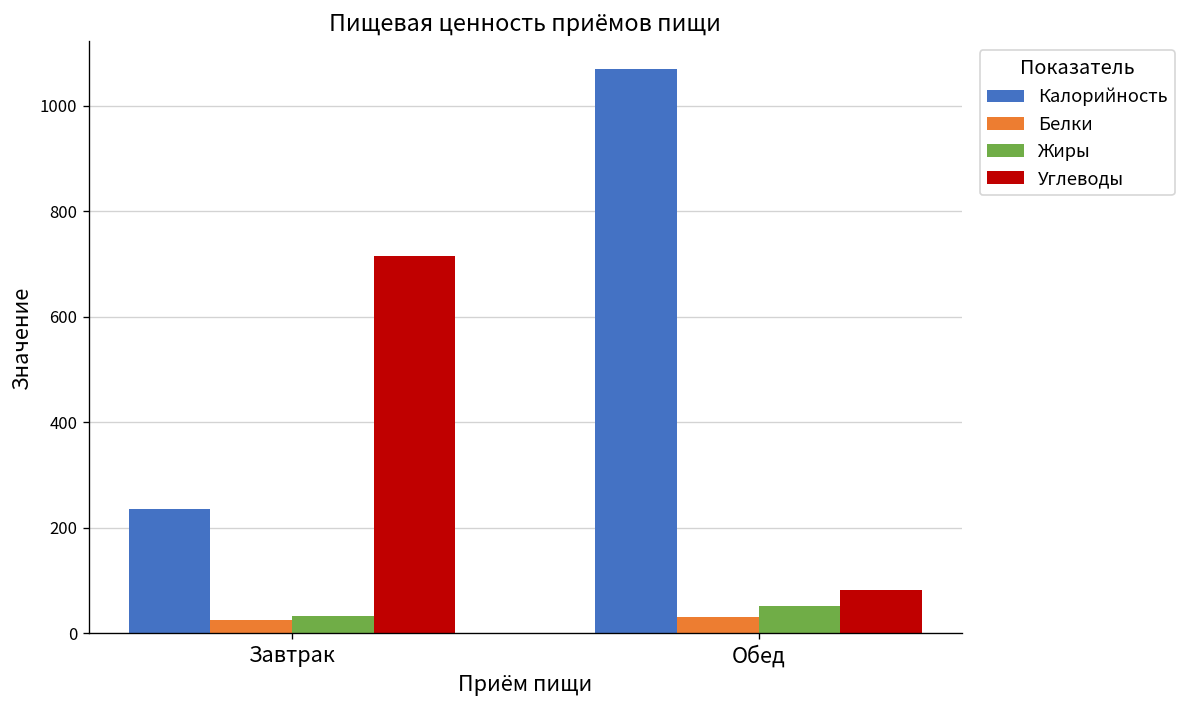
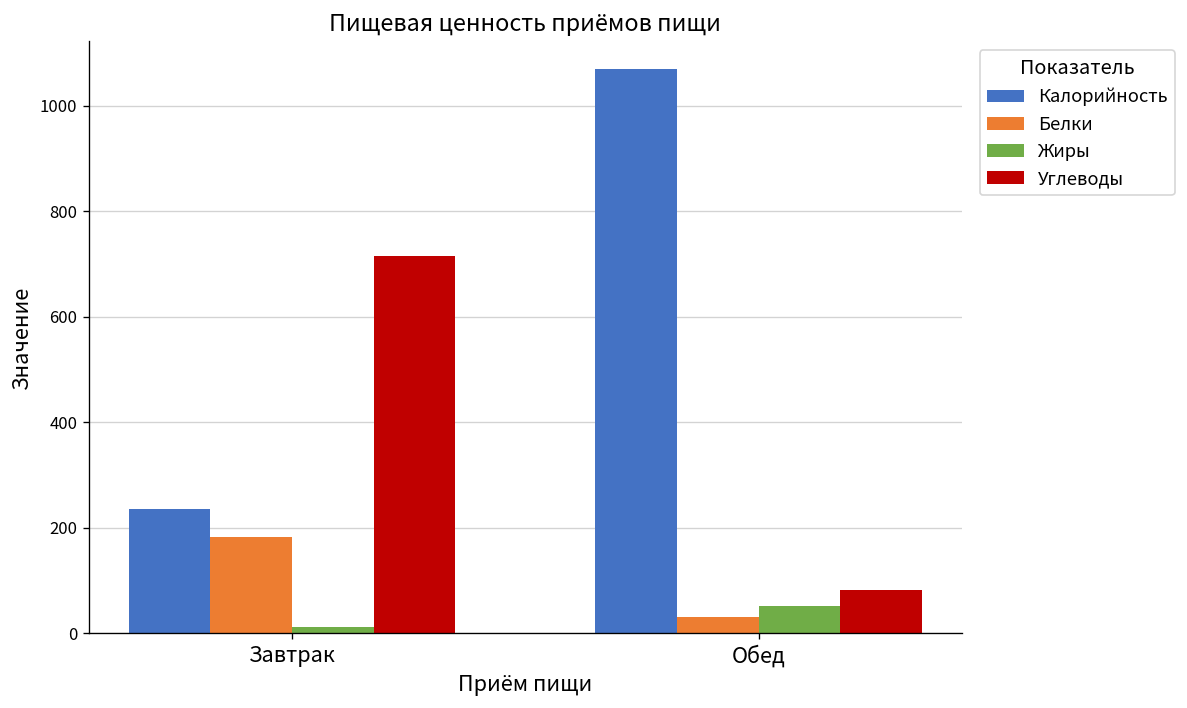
  {
    "Калорийность": {
      "Завтрак": 240,
      "Обед": 1070
    },
    "Белки": {
-     "Завтрак": 20,
+     "Завтрак": 180,
      "Обед": 30
    },
    "Жиры": {
-     "Завтрак": 30,
+     "Завтрак": 10,
      "Обед": 50
    },
    "Углеводы": {
      "Завтрак": 710,
      "Обед": 80
    }
  }
